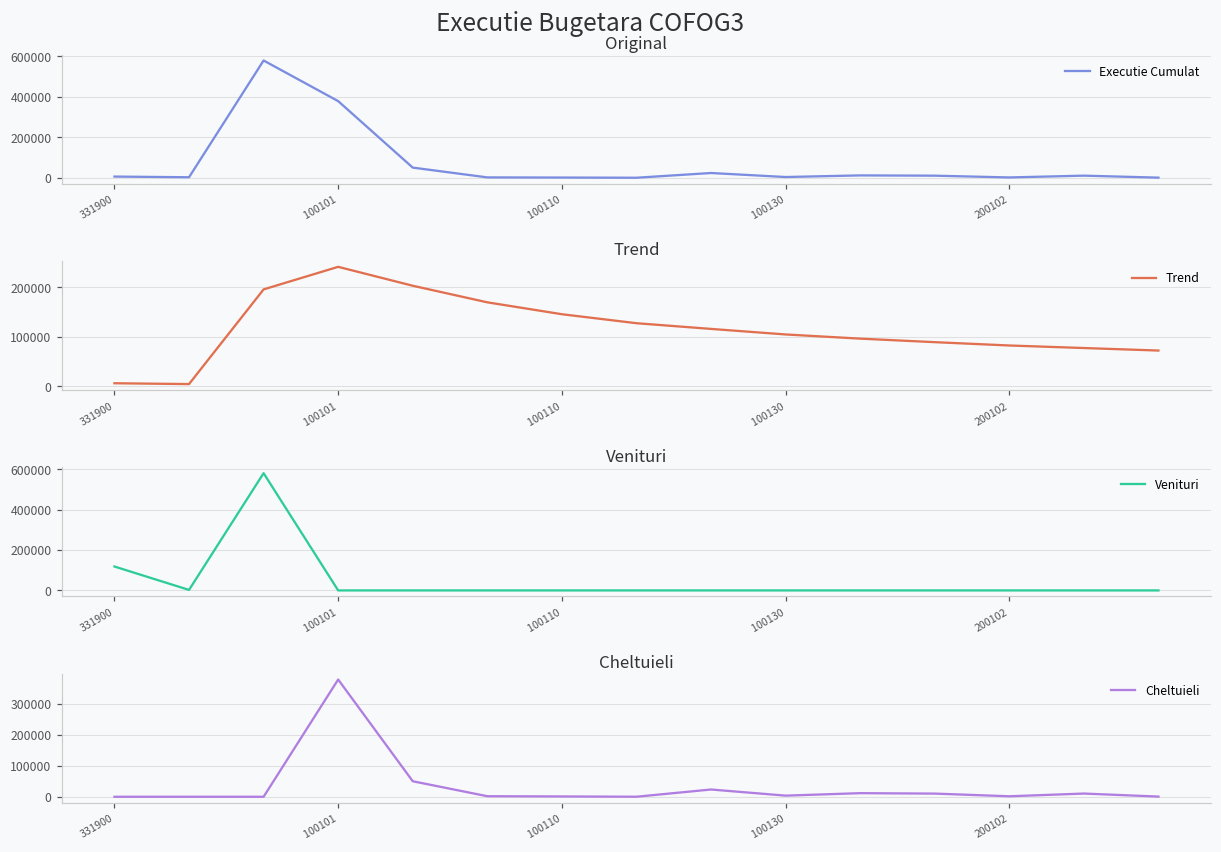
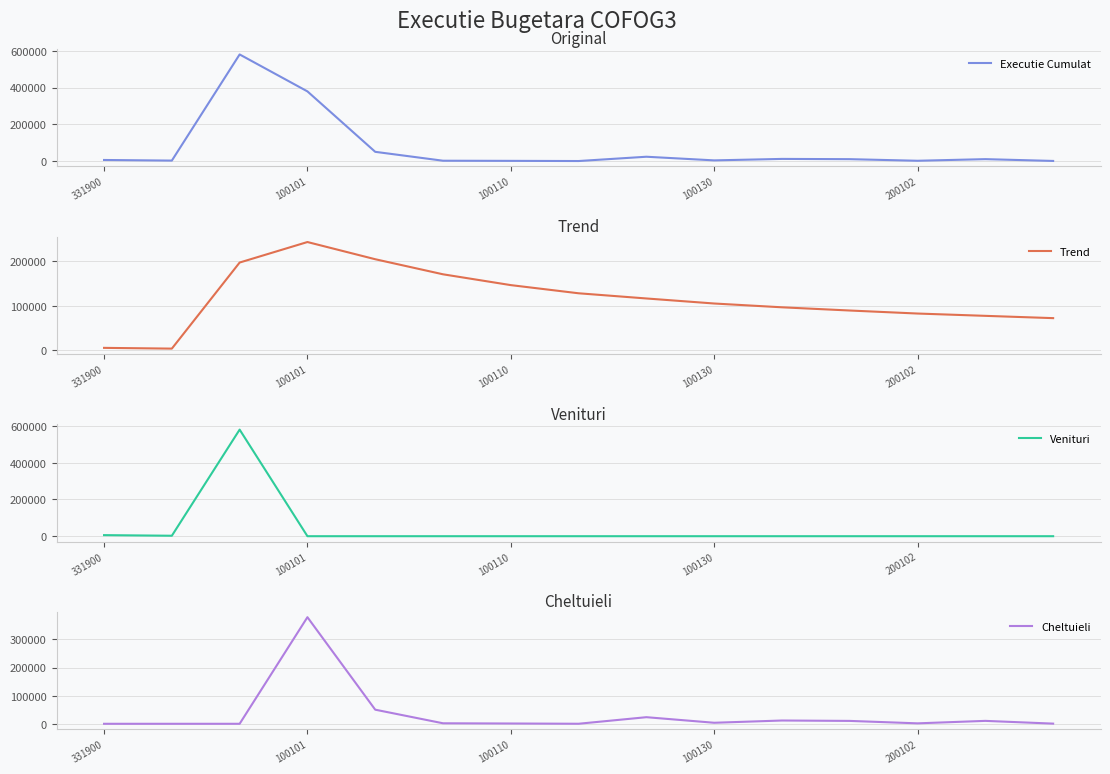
  {
    "Original": {
      "331900": 10000,
      "100101": 380000,
      "100110": 0,
      "100130": 0,
      "200102": 0
    },
    "Trend": {
      "331900": 10000,
      "100101": 240000,
      "100110": 150000,
      "100130": 100000,
      "200102": 80000
    },
    "Venituri": {
-     "331900": 120000,
+     "331900": 10000,
      "100101": 0,
      "100110": 0,
      "100130": 0,
      "200102": 0
    },
    "Cheltuieli": {
      "331900": 0,
      "100101": 380000,
      "100110": 0,
      "100130": 0,
      "200102": 0
    }
  }
